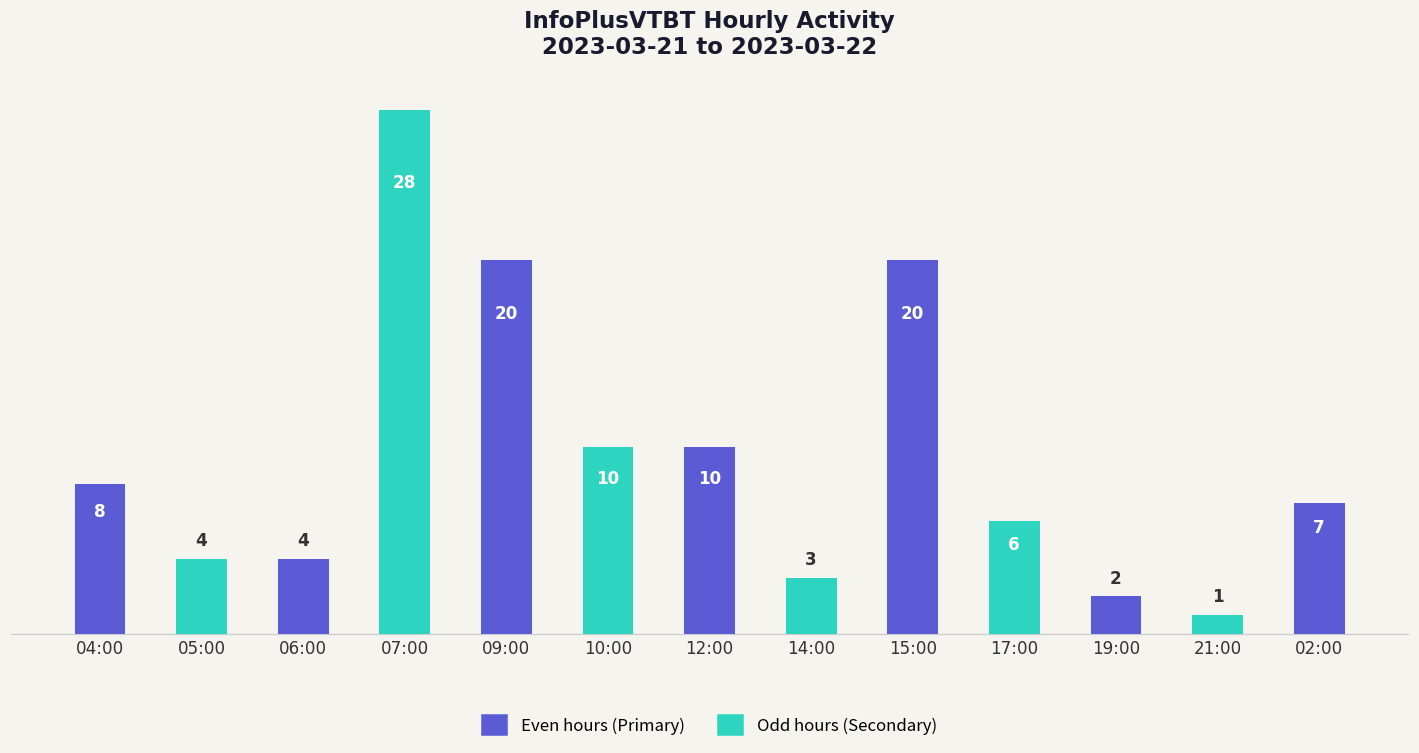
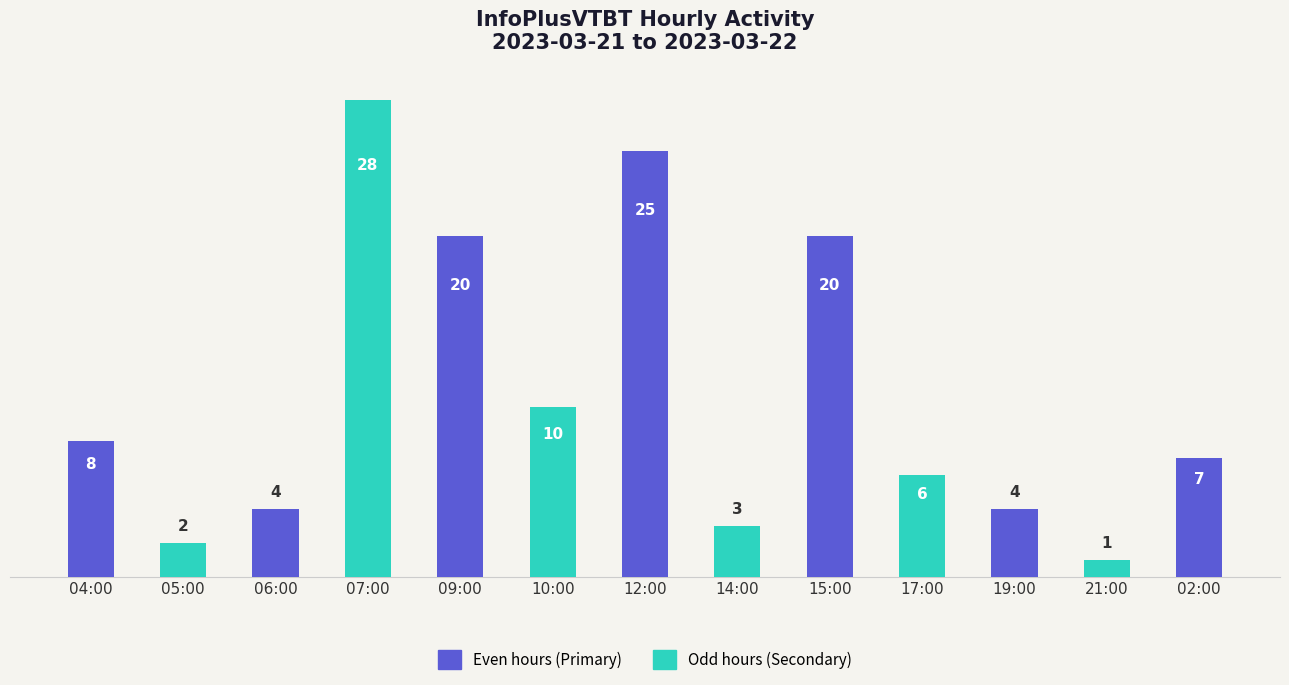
  {
    "04:00": 8,
-   "05:00": 4,
+   "05:00": 2,
    "06:00": 4,
    "07:00": 28,
    "09:00": 20,
    "10:00": 10,
-   "12:00": 10,
+   "12:00": 25,
    "14:00": 3,
    "15:00": 20,
    "17:00": 6,
-   "19:00": 2,
+   "19:00": 4,
    "21:00": 1,
    "02:00": 7
  }
